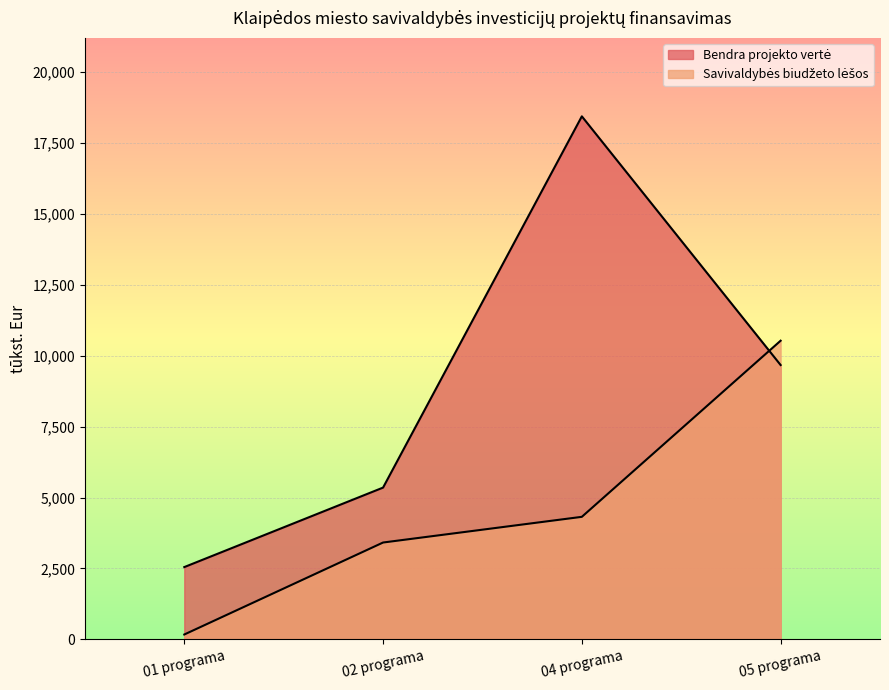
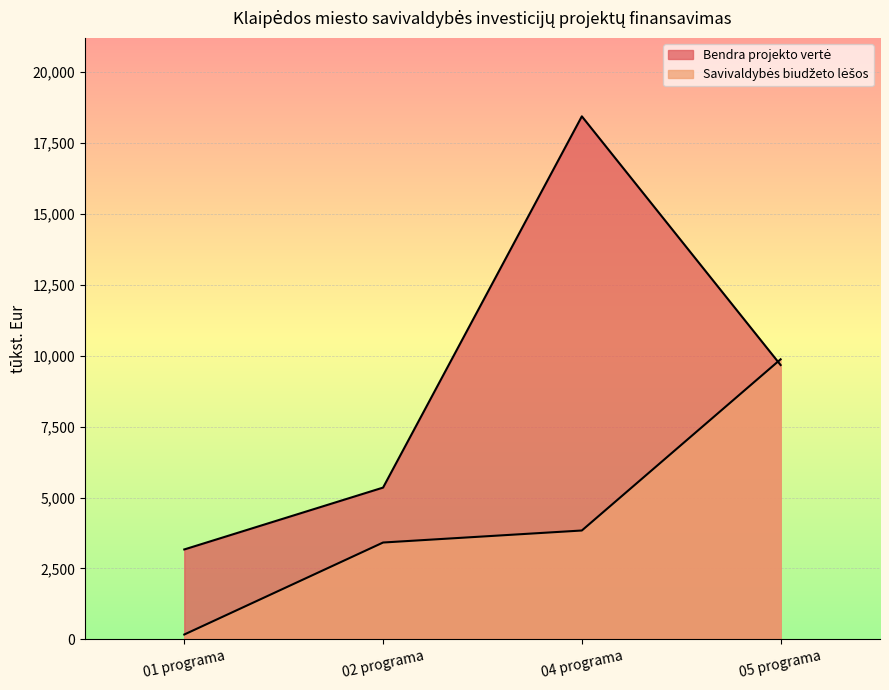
  {
    "Bendra projekto vertė": {
-     "01 programa": "2,500",
+     "01 programa": "3,200",
      "02 programa": "5,400",
      "04 programa": "18,400",
      "05 programa": "9,700"
    },
    "Savivaldybės biudžeto lėšos": {
      "01 programa": "200",
      "02 programa": "3,400",
-     "04 programa": "4,300",
-     "05 programa": "10,500"
+     "04 programa": "3,800",
+     "05 programa": "9,900"
    }
  }
